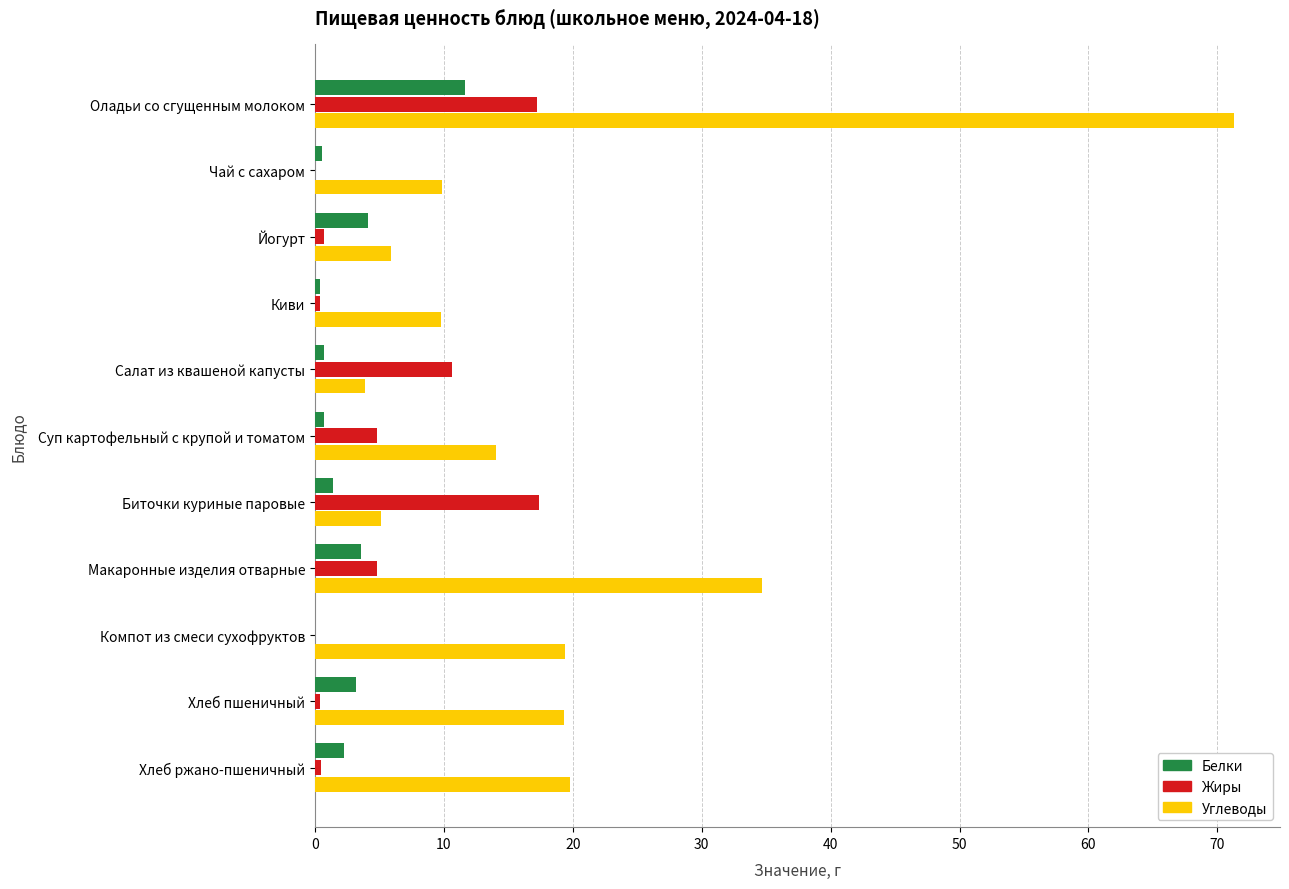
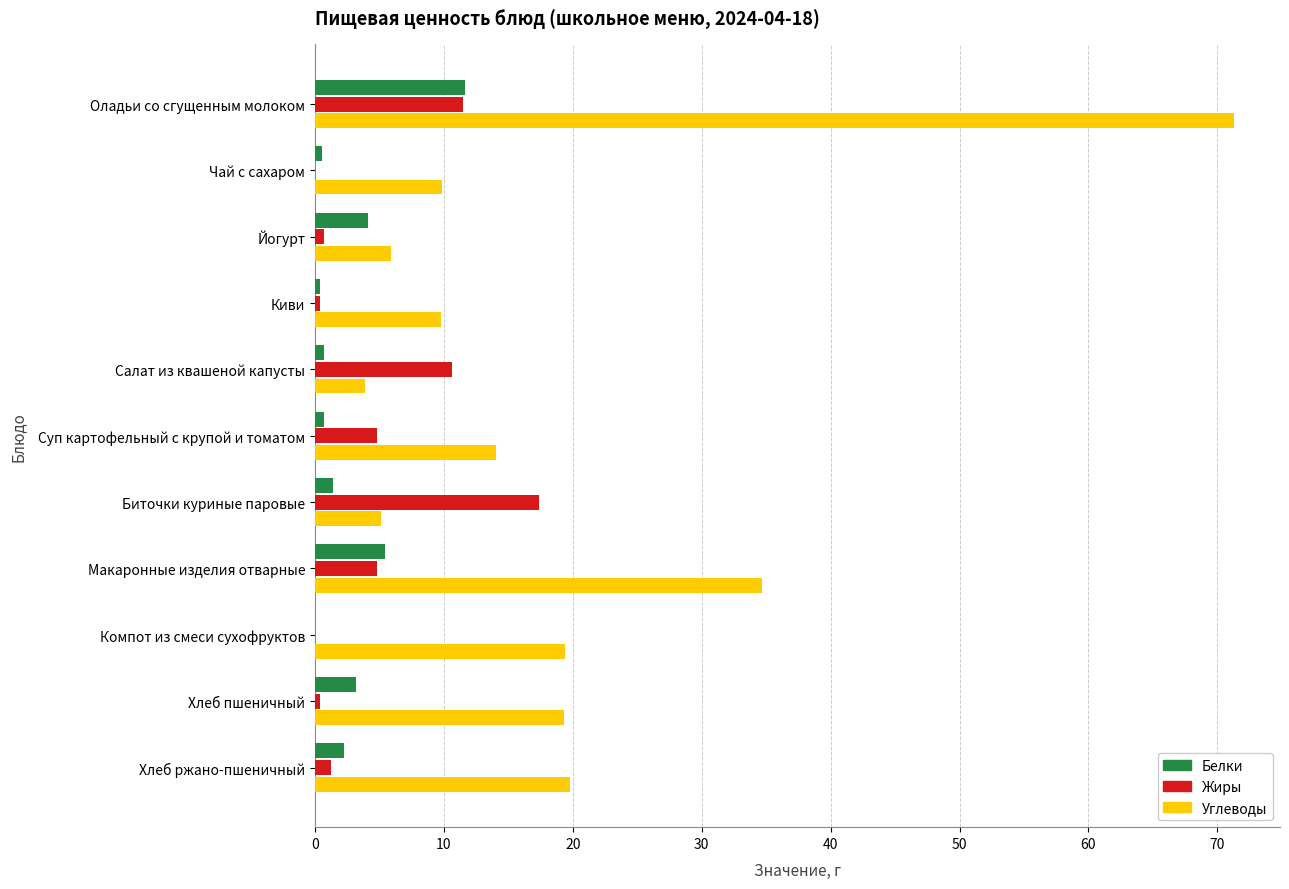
  {
    "Белки": {
      "Оладьи со сгущенным молоком": 11.6,
      "Чай с сахаром": 0.5,
      "Йогурт": 4.1,
      "Киви": 0.4,
      "Салат из квашеной капусты": 0.7,
      "Суп картофельный с крупой и томатом": 0.7,
      "Биточки куриные паровые": 1.4,
-     "Макаронные изделия отварные": 3.6,
+     "Макаронные изделия отварные": 5.4,
      "Компот из смеси сухофруктов": 0.0,
      "Хлеб пшеничный": 3.2,
      "Хлеб ржано-пшеничный": 2.2
    },
    "Жиры": {
-     "Оладьи со сгущенным молоком": 17.3,
+     "Оладьи со сгущенным молоком": 11.5,
      "Чай с сахаром": 0.0,
      "Йогурт": 0.7,
      "Киви": 0.4,
      "Салат из квашеной капусты": 10.6,
      "Суп картофельный с крупой и томатом": 4.8,
      "Биточки куриные паровые": 17.4,
      "Макаронные изделия отварные": 4.8,
      "Компот из смеси сухофруктов": 0.0,
      "Хлеб пшеничный": 0.4,
-     "Хлеб ржано-пшеничный": 0.4
+     "Хлеб ржано-пшеничный": 1.3
    },
    "Углеводы": {
      "Оладьи со сгущенным молоком": 71.3,
      "Чай с сахаром": 9.9,
      "Йогурт": 5.9,
      "Киви": 9.8,
      "Салат из квашеной капусты": 3.9,
      "Суп картофельный с крупой и томатом": 14.0,
      "Биточки куриные паровые": 5.1,
      "Макаронные изделия отварные": 34.7,
      "Компот из смеси сухофруктов": 19.4,
      "Хлеб пшеничный": 19.3,
      "Хлеб ржано-пшеничный": 19.8
    }
  }
